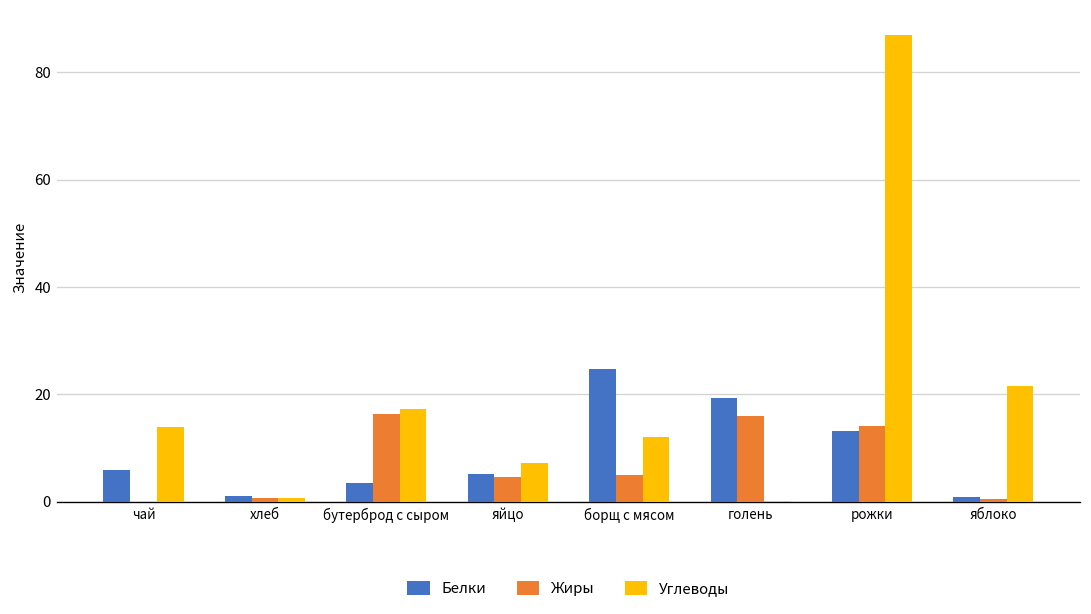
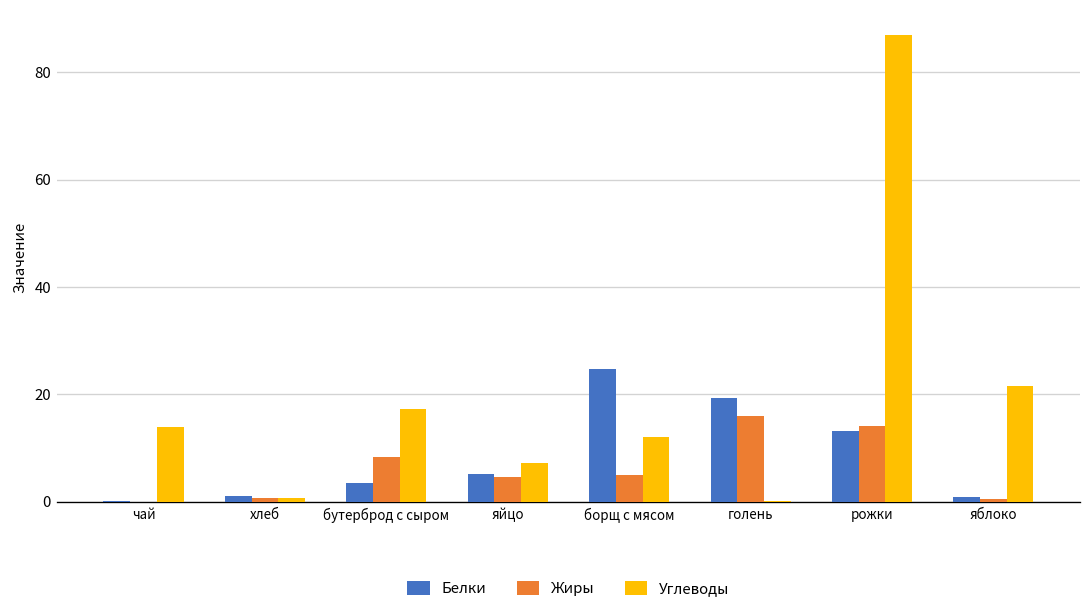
  {
    "Белки": {
-     "чай": 6,
+     "чай": 0,
      "хлеб": 1,
      "бутерброд с сыром": 3,
      "яйцо": 5,
      "борщ с мясом": 25,
      "голень": 19,
      "рожки": 13,
      "яблоко": 1
    },
    "Жиры": {
      "чай": 0,
      "хлеб": 1,
-     "бутерброд с сыром": 16,
+     "бутерброд с сыром": 8,
      "яйцо": 5,
      "борщ с мясом": 5,
      "голень": 16,
      "рожки": 14,
      "яблоко": 1
    },
    "Углеводы": {
      "чай": 14,
      "хлеб": 1,
      "бутерброд с сыром": 17,
      "яйцо": 7,
      "борщ с мясом": 12,
      "рожки": 87,
      "яблоко": 22
    }
  }
